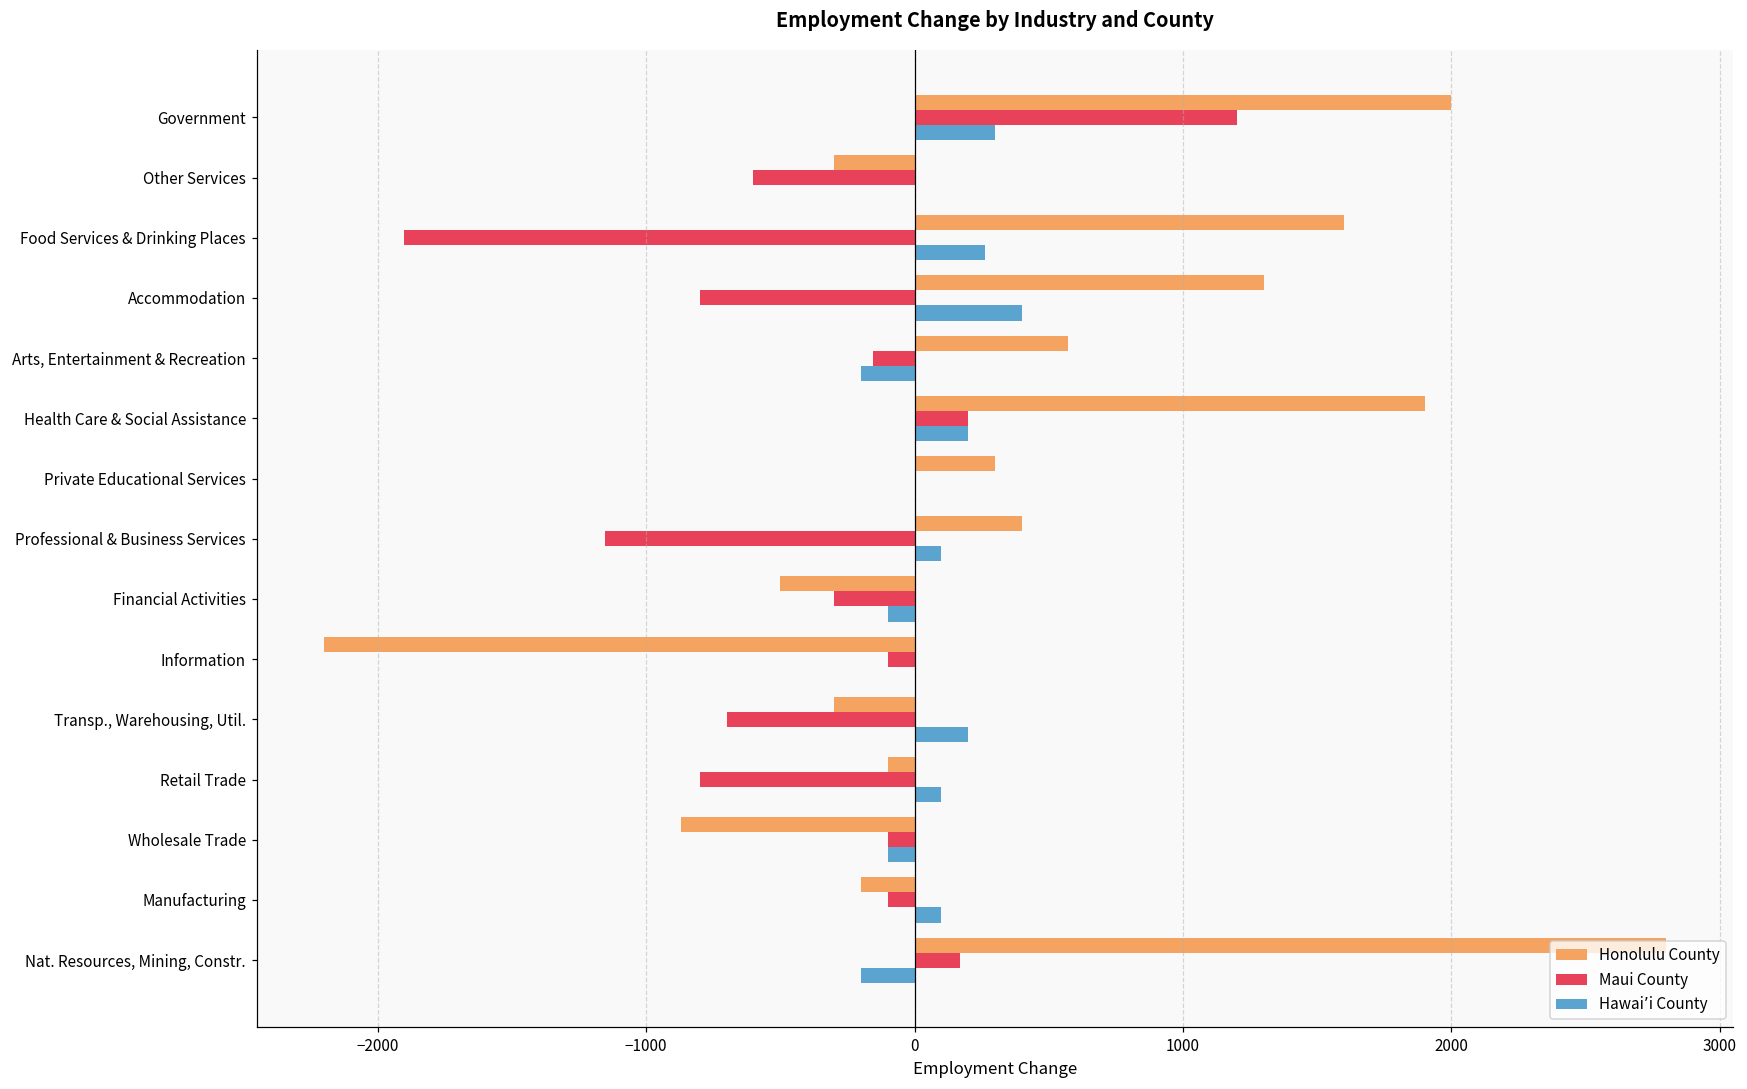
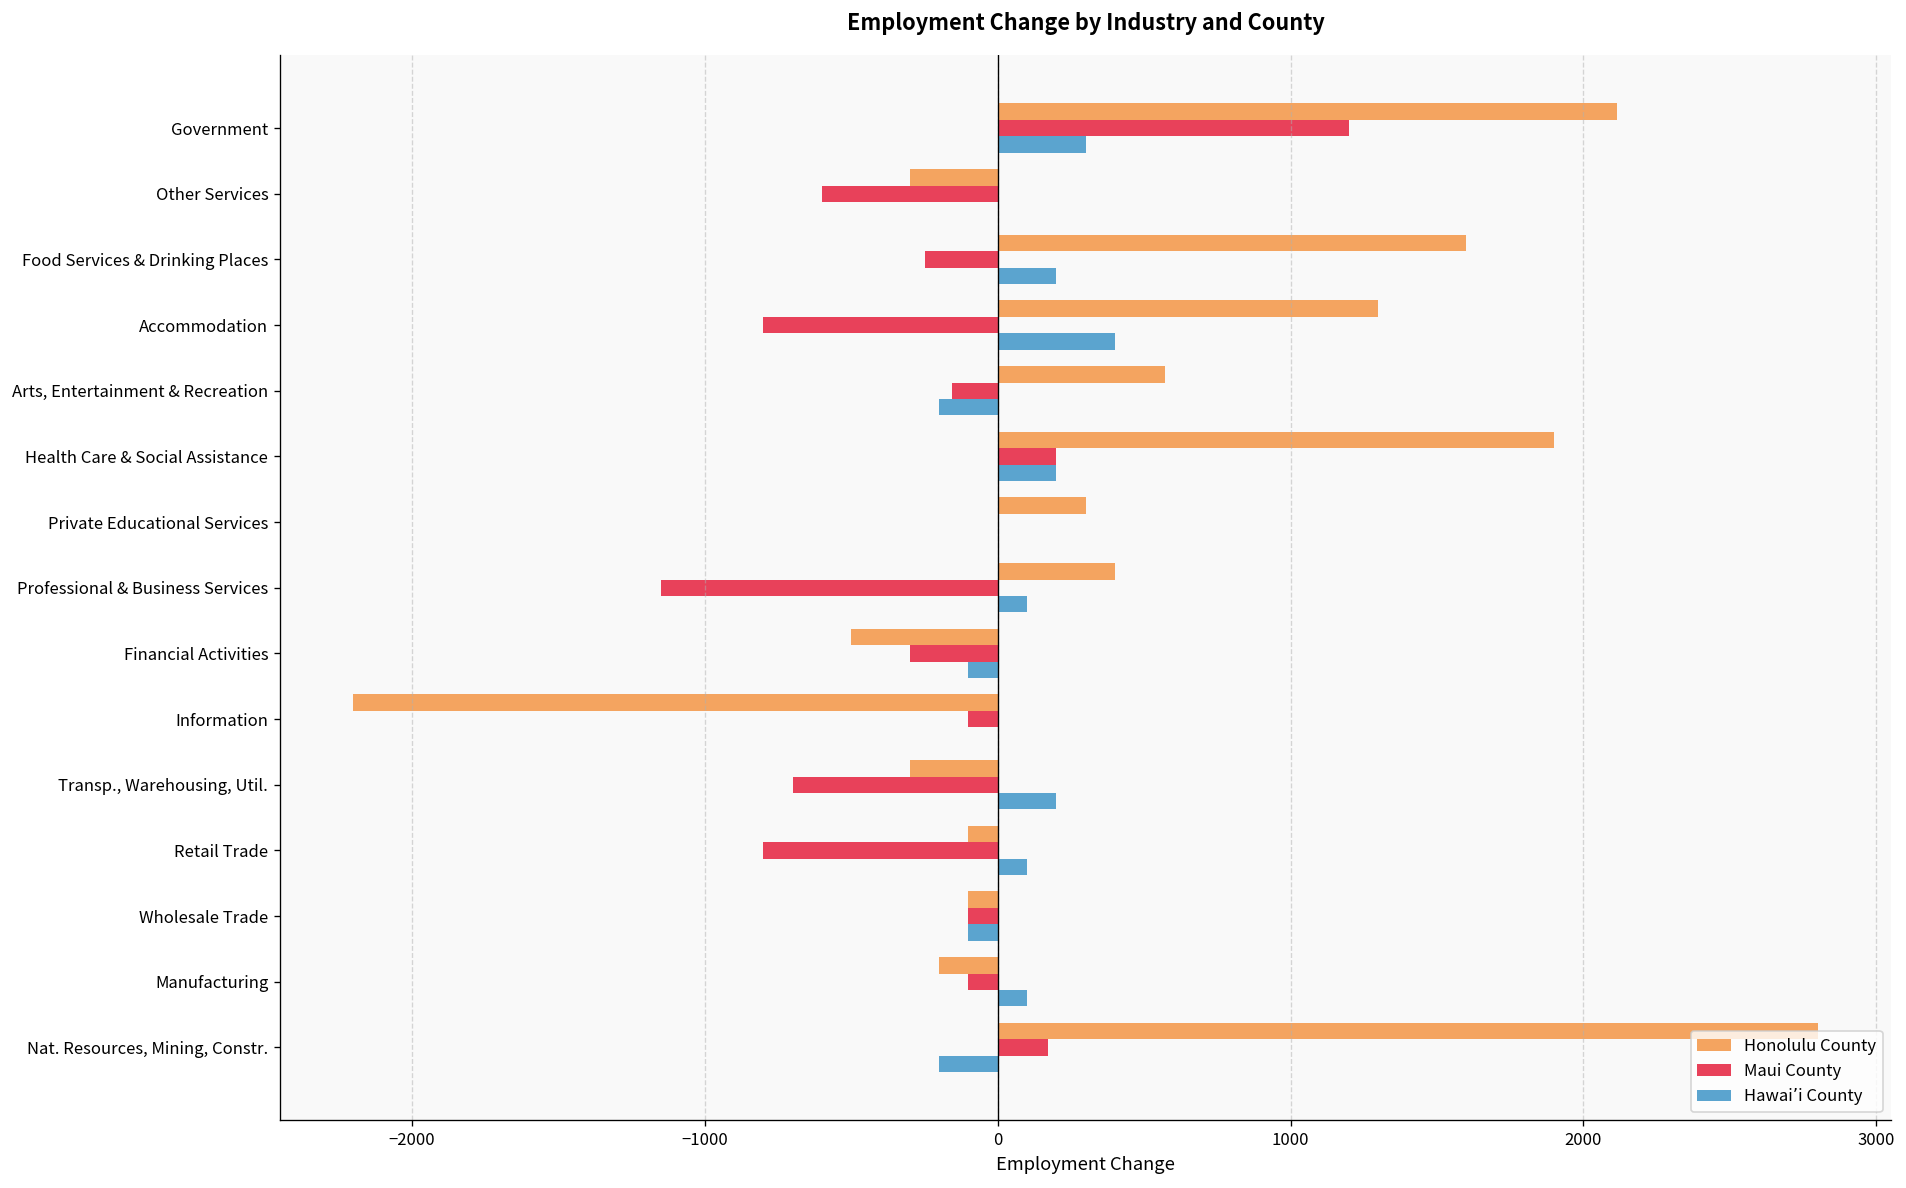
  {
    "Honolulu County": {
-     "Government": 2000,
+     "Government": 2110,
      "Other Services": -300,
      "Food Services & Drinking Places": 1600,
      "Accommodation": 1300,
      "Arts, Entertainment & Recreation": 570,
      "Health Care & Social Assistance": 1900,
      "Private Educational Services": 300,
      "Professional & Business Services": 400,
      "Financial Activities": -500,
      "Information": -2200,
      "Transp., Warehousing, Util.": -300,
      "Retail Trade": -100,
-     "Wholesale Trade": -870,
+     "Wholesale Trade": -100,
      "Manufacturing": -200,
      "Nat. Resources, Mining, Constr.": 2800
    },
    "Maui County": {
      "Government": 1200,
      "Other Services": -600,
-     "Food Services & Drinking Places": -1900,
+     "Food Services & Drinking Places": -250,
      "Accommodation": -800,
      "Arts, Entertainment & Recreation": -160,
      "Health Care & Social Assistance": 200,
      "Private Educational Services": 0,
      "Professional & Business Services": -1150,
      "Financial Activities": -300,
      "Information": -100,
      "Transp., Warehousing, Util.": -700,
      "Retail Trade": -800,
      "Wholesale Trade": -100,
      "Manufacturing": -100,
      "Nat. Resources, Mining, Constr.": 170
    },
    "Hawaiʼi County": {
      "Government": 300,
      "Other Services": 0,
-     "Food Services & Drinking Places": 260,
+     "Food Services & Drinking Places": 200,
      "Accommodation": 400,
      "Arts, Entertainment & Recreation": -200,
      "Health Care & Social Assistance": 200,
      "Private Educational Services": 0,
      "Professional & Business Services": 100,
      "Financial Activities": -100,
      "Information": 0,
      "Transp., Warehousing, Util.": 200,
      "Retail Trade": 100,
      "Wholesale Trade": -100,
      "Manufacturing": 100,
      "Nat. Resources, Mining, Constr.": -200
    }
  }
